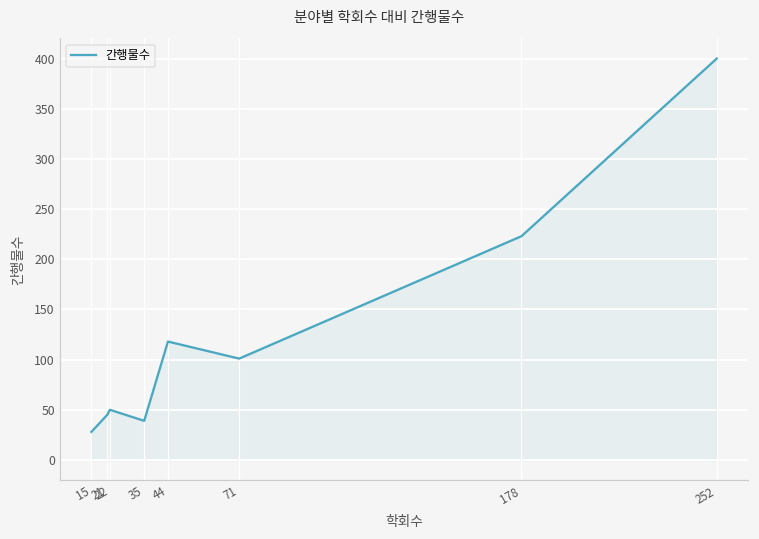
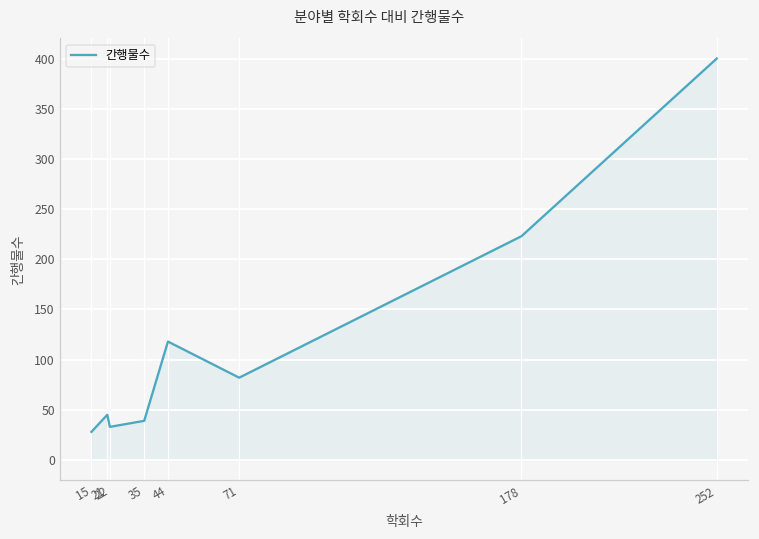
  {
    "15": 30,
    "21": 50,
-   "22": 50,
+   "22": 30,
    "35": 40,
    "44": 120,
-   "71": 100,
+   "71": 80,
    "178": 220,
    "252": 400
  }
